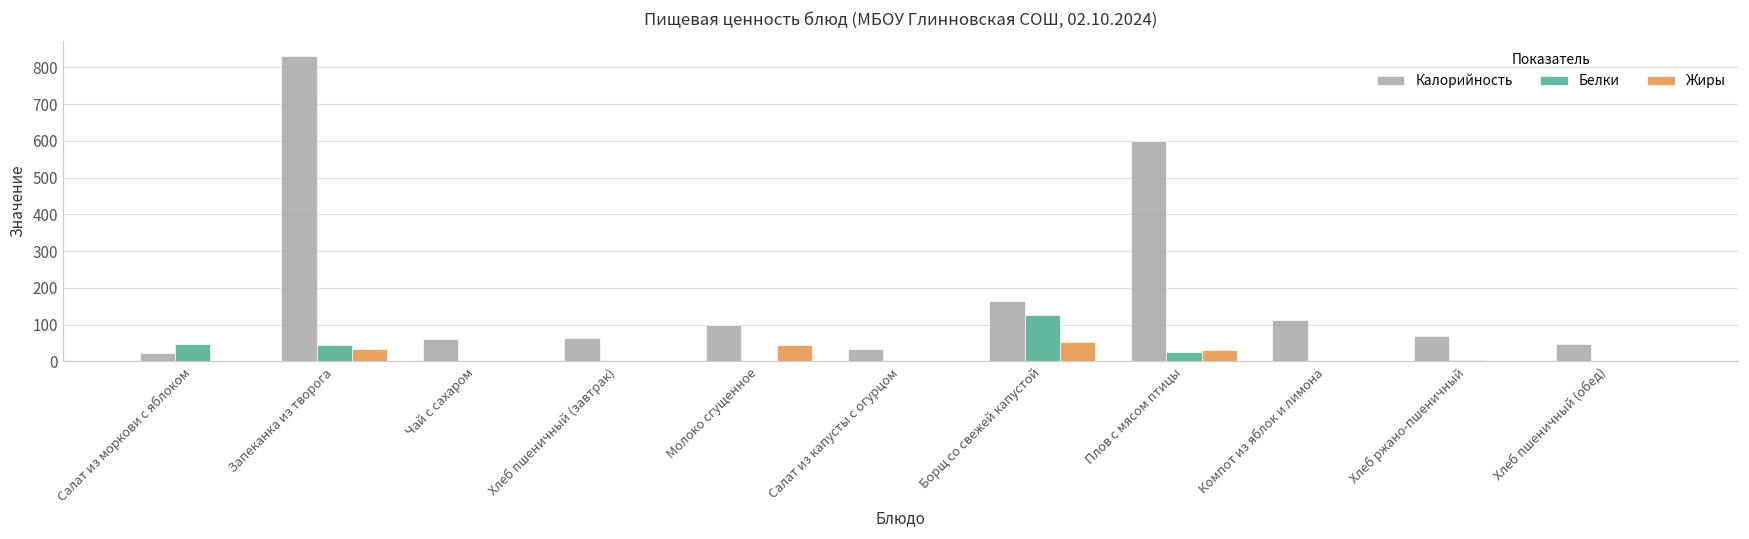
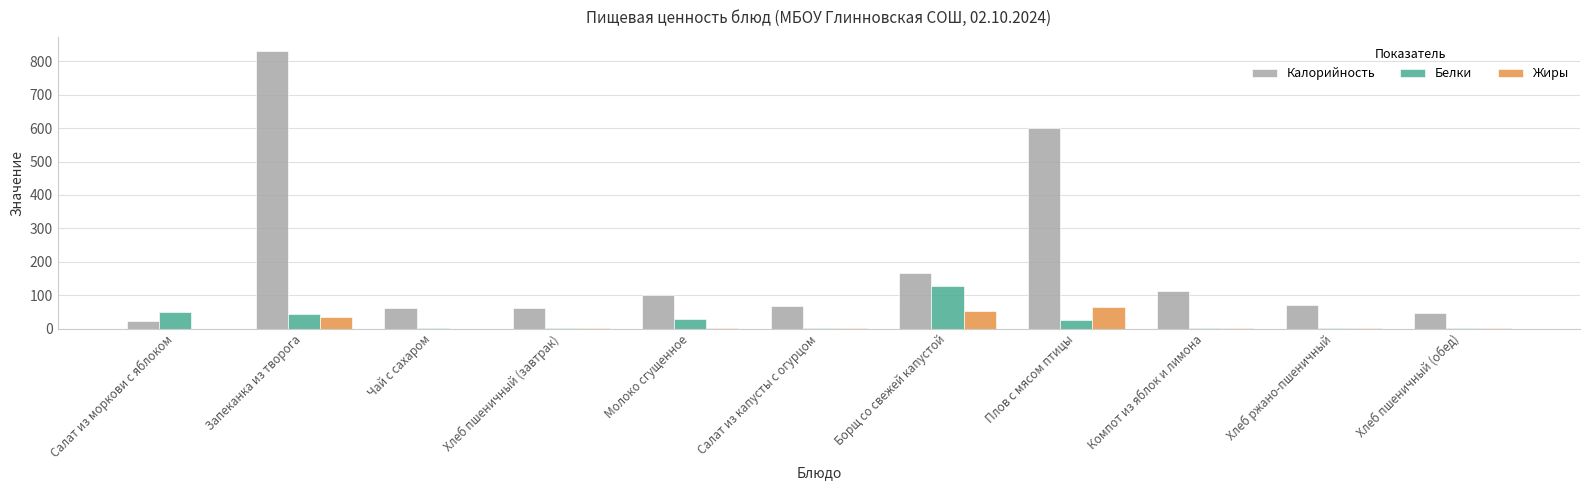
  {
    "Калорийность": {
      "Салат из моркови с яблоком": 20,
      "Запеканка из творога": 830,
      "Чай с сахаром": 60,
      "Хлеб пшеничный (завтрак)": 60,
      "Молоко сгущенное": 100,
-     "Салат из капусты с огурцом": 30,
+     "Салат из капусты с огурцом": 70,
      "Борщ со свежей капустой": 160,
      "Плов с мясом птицы": 600,
      "Компот из яблок и лимона": 110,
      "Хлеб ржано-пшеничный": 70,
      "Хлеб пшеничный (обед)": 50
    },
    "Белки": {
      "Салат из моркови с яблоком": 50,
      "Запеканка из творога": 50,
-     "Молоко сгущенное": 0,
+     "Молоко сгущенное": 30,
      "Борщ со свежей капустой": 130,
      "Плов с мясом птицы": 30
    },
    "Жиры": {
      "Запеканка из творога": 30,
-     "Молоко сгущенное": 50,
+     "Молоко сгущенное": 0,
      "Борщ со свежей капустой": 50,
-     "Плов с мясом птицы": 30
+     "Плов с мясом птицы": 60
    }
  }
